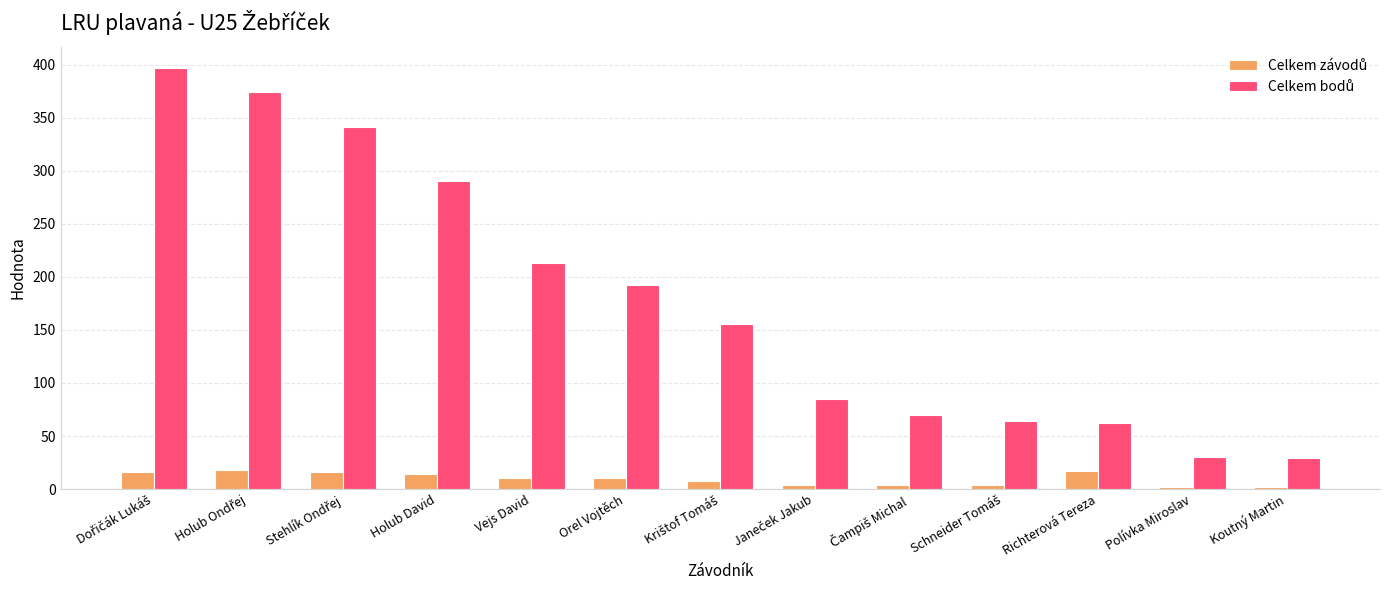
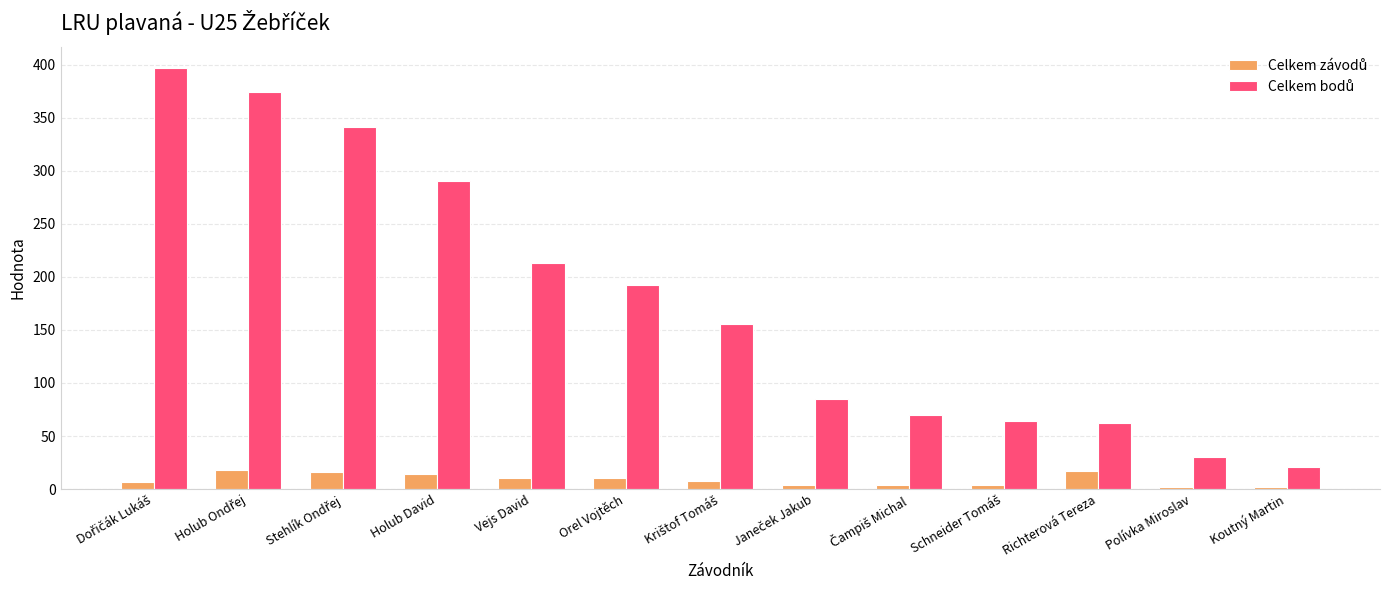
  {
    "Celkem závodů": {
-     "Dořičák Lukáš": 16,
+     "Dořičák Lukáš": 7,
      "Holub Ondřej": 18,
      "Stehlík Ondřej": 16,
      "Holub David": 14,
      "Vejs David": 10,
      "Orel Vojtěch": 10,
      "Krištof Tomáš": 8,
      "Janeček Jakub": 4,
      "Čampiš Michal": 4,
      "Schneider Tomáš": 4,
      "Richterová Tereza": 17
    },
    "Celkem bodů": {
      "Dořičák Lukáš": 397,
      "Holub Ondřej": 374,
      "Stehlík Ondřej": 341,
      "Holub David": 290,
      "Vejs David": 213,
      "Orel Vojtěch": 192,
      "Krištof Tomáš": 156,
      "Janeček Jakub": 85,
      "Čampiš Michal": 70,
      "Schneider Tomáš": 64,
      "Richterová Tereza": 62,
      "Polívka Miroslav": 30,
-     "Koutný Martin": 29
+     "Koutný Martin": 21
    }
  }
